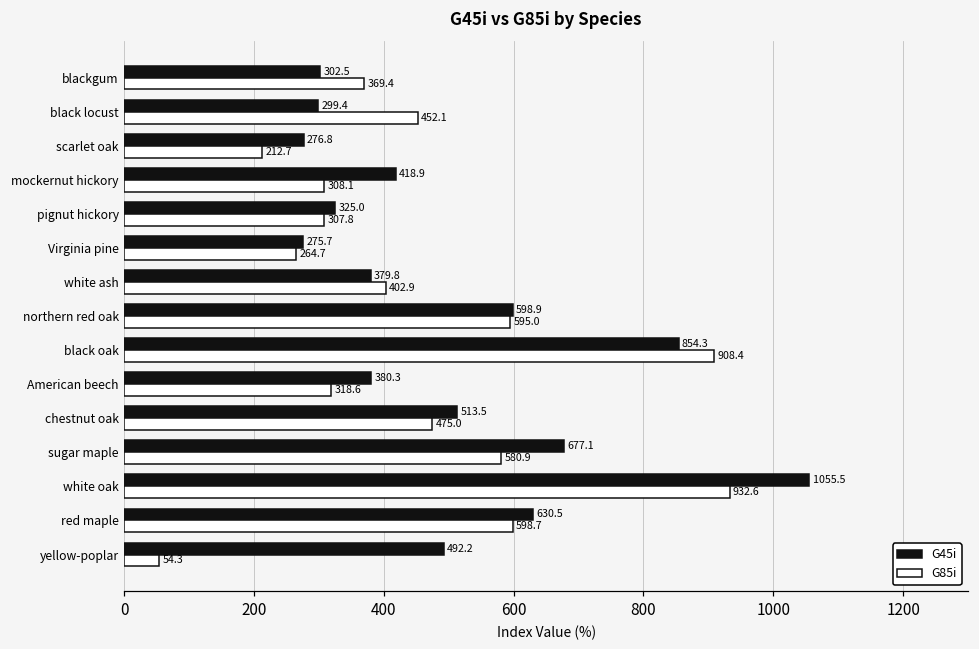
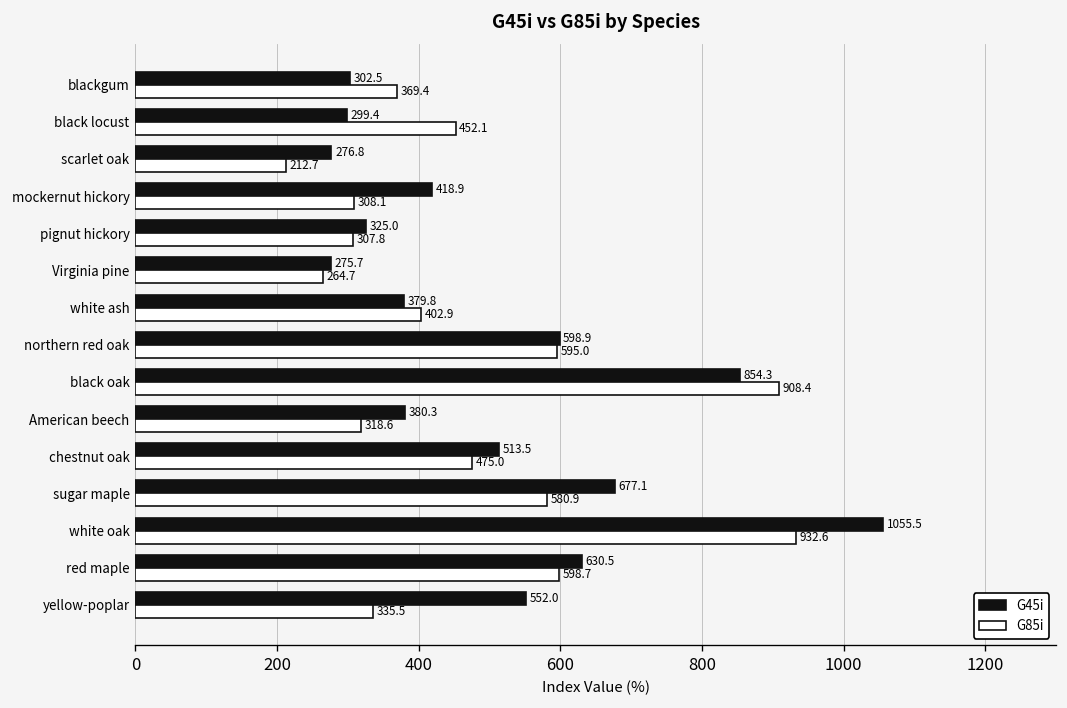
  {
    "G45i": {
      "blackgum": 302.5,
      "black locust": 299.4,
      "scarlet oak": 276.8,
      "mockernut hickory": 418.9,
      "pignut hickory": 325.0,
      "Virginia pine": 275.7,
      "white ash": 379.8,
      "northern red oak": 598.9,
      "black oak": 854.3,
      "American beech": 380.3,
      "chestnut oak": 513.5,
      "sugar maple": 677.1,
      "white oak": 1055.5,
      "red maple": 630.5,
-     "yellow-poplar": 492.2
+     "yellow-poplar": 552.0
    },
    "G85i": {
      "blackgum": 369.4,
      "black locust": 452.1,
      "scarlet oak": 212.7,
      "mockernut hickory": 308.1,
      "pignut hickory": 307.8,
      "Virginia pine": 264.7,
      "white ash": 402.9,
      "northern red oak": 595.0,
      "black oak": 908.4,
      "American beech": 318.6,
      "chestnut oak": 475.0,
      "sugar maple": 580.9,
      "white oak": 932.6,
      "red maple": 598.7,
-     "yellow-poplar": 54.3
+     "yellow-poplar": 335.5
    }
  }
